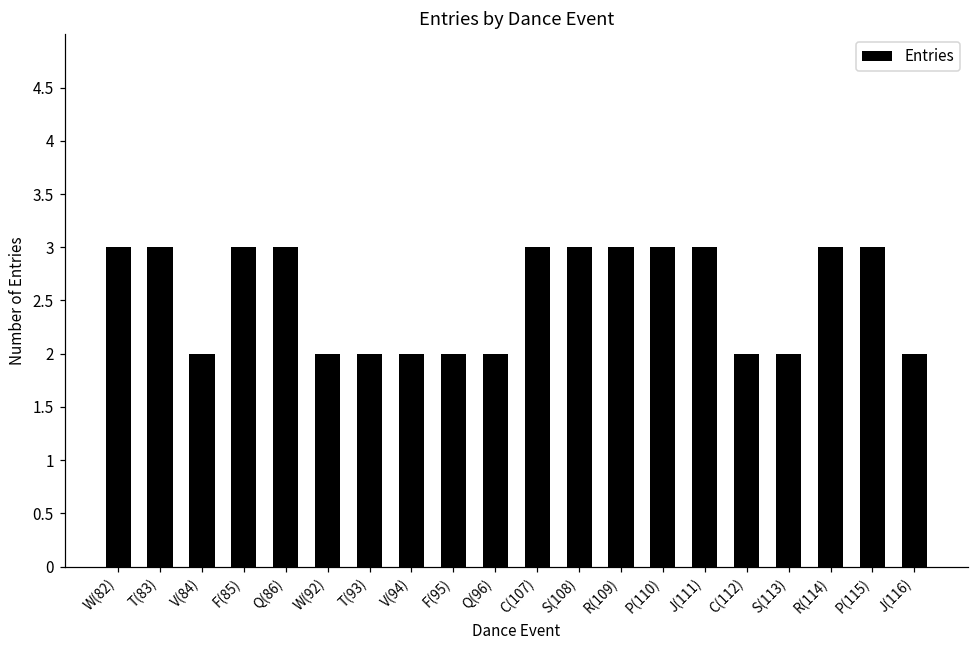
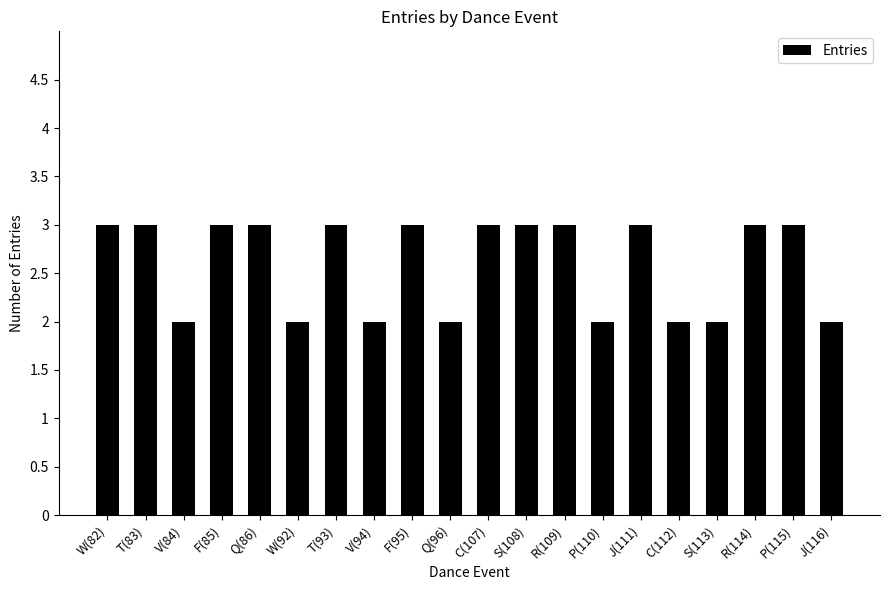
  {
    "W(82)": 3,
    "T(83)": 3,
    "V(84)": 2,
    "F(85)": 3,
    "Q(86)": 3,
    "W(92)": 2,
-   "T(93)": 2,
+   "T(93)": 3,
    "V(94)": 2,
-   "F(95)": 2,
+   "F(95)": 3,
    "Q(96)": 2,
    "C(107)": 3,
    "S(108)": 3,
    "R(109)": 3,
-   "P(110)": 3,
+   "P(110)": 2,
    "J(111)": 3,
    "C(112)": 2,
    "S(113)": 2,
    "R(114)": 3,
    "P(115)": 3,
    "J(116)": 2
  }
